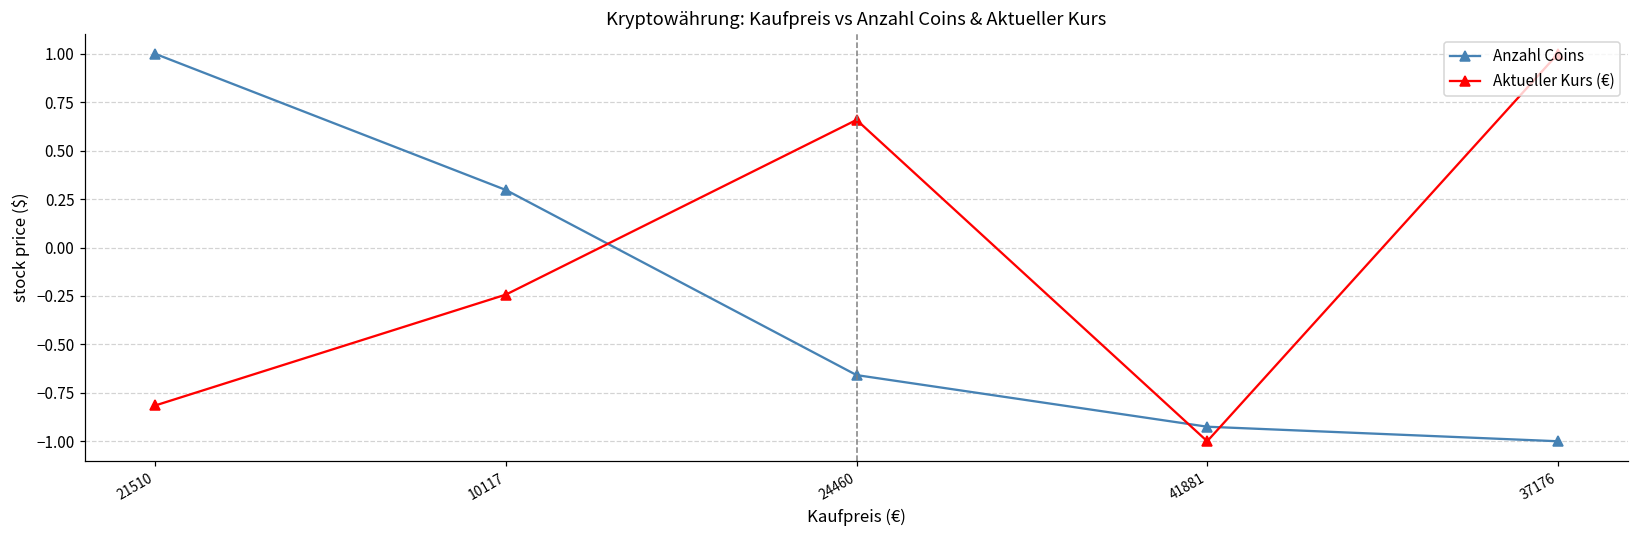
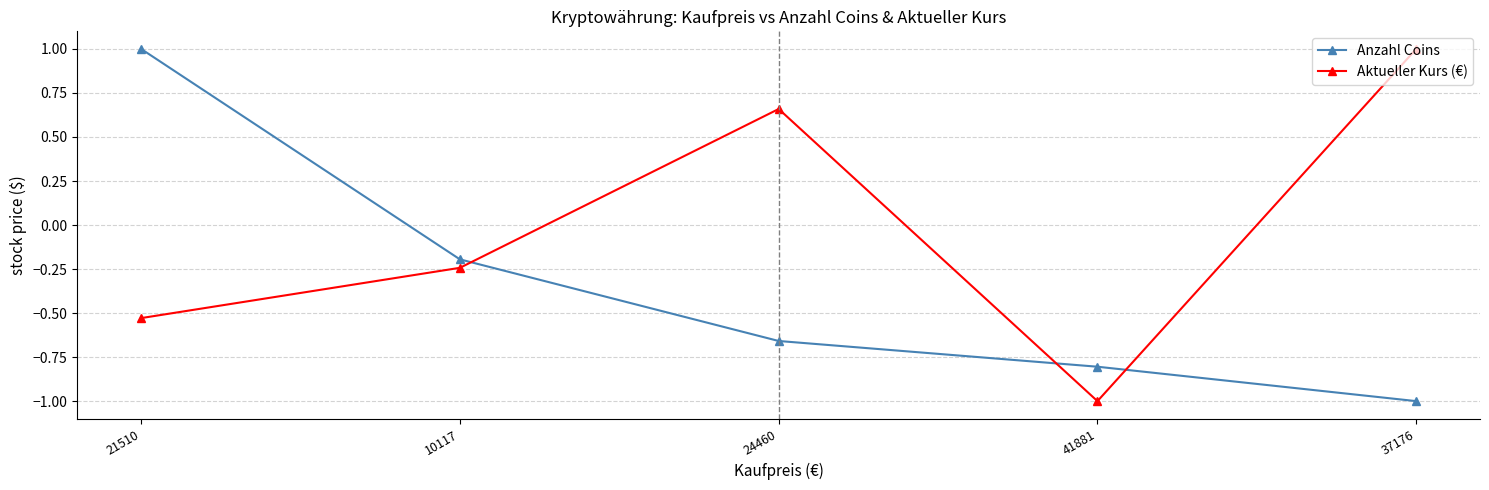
  {
    "Anzahl Coins": {
      "21510": 1.00,
-     "10117": 0.30,
+     "10117": -0.19,
      "24460": -0.66,
-     "41881": -0.92,
+     "41881": -0.80,
      "37176": -1.00
    },
    "Aktueller Kurs (€)": {
-     "21510": -0.82,
+     "21510": -0.53,
      "10117": -0.24,
      "24460": 0.66,
      "41881": -1.00
    }
  }
